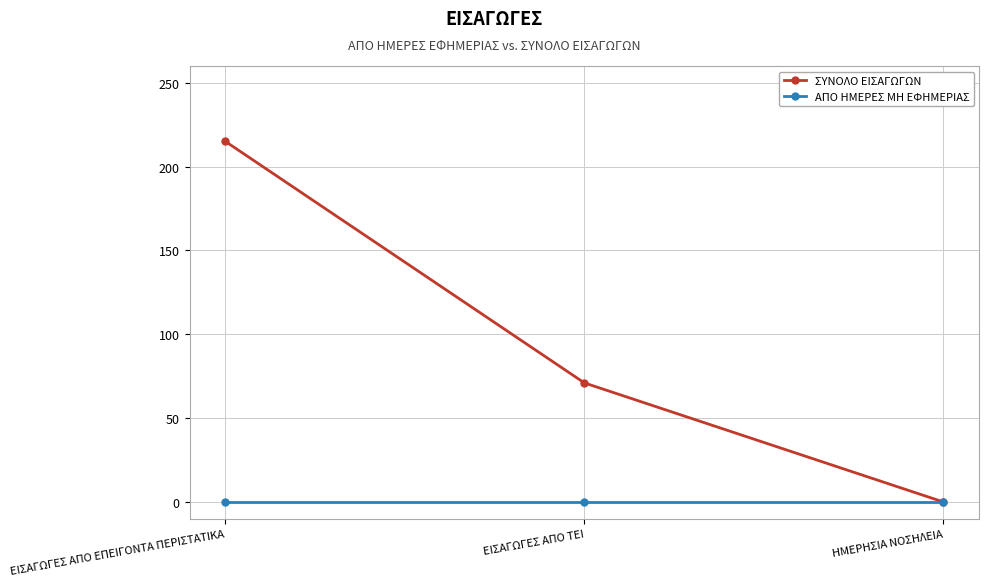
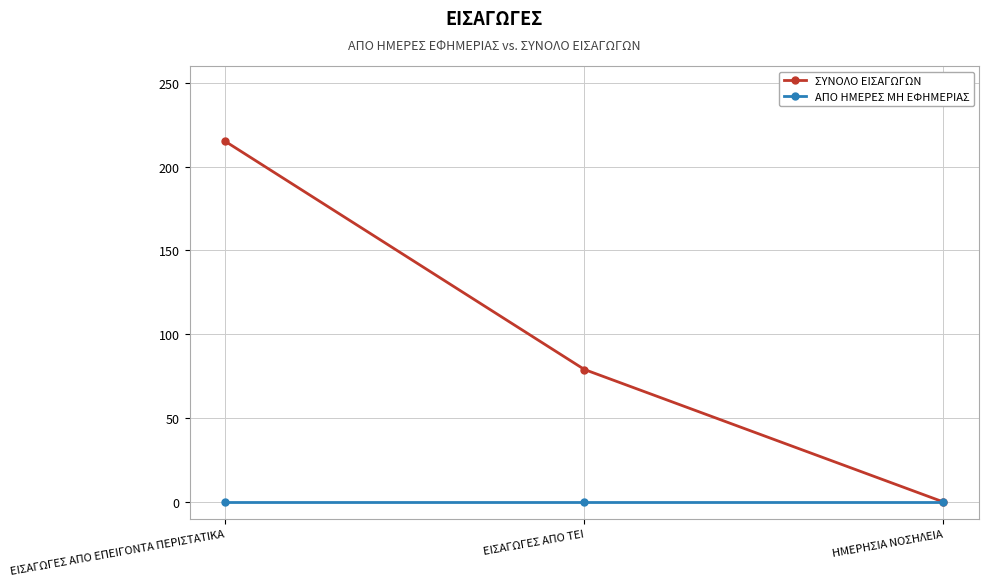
  {
    "ΣΥΝΟΛΟ ΕΙΣΑΓΩΓΩΝ": {
      "ΕΙΣΑΓΩΓΕΣ ΑΠΟ ΕΠΕΙΓΟΝΤΑ ΠΕΡΙΣΤΑΤΙΚΑ": 215,
-     "ΕΙΣΑΓΩΓΕΣ ΑΠΟ ΤΕΙ": 71
+     "ΕΙΣΑΓΩΓΕΣ ΑΠΟ ΤΕΙ": 79
    },
    "ΑΠΟ ΗΜΕΡΕΣ ΜΗ ΕΦΗΜΕΡΙΑΣ": {
      "ΕΙΣΑΓΩΓΕΣ ΑΠΟ ΕΠΕΙΓΟΝΤΑ ΠΕΡΙΣΤΑΤΙΚΑ": 0,
      "ΕΙΣΑΓΩΓΕΣ ΑΠΟ ΤΕΙ": 0
    }
  }
